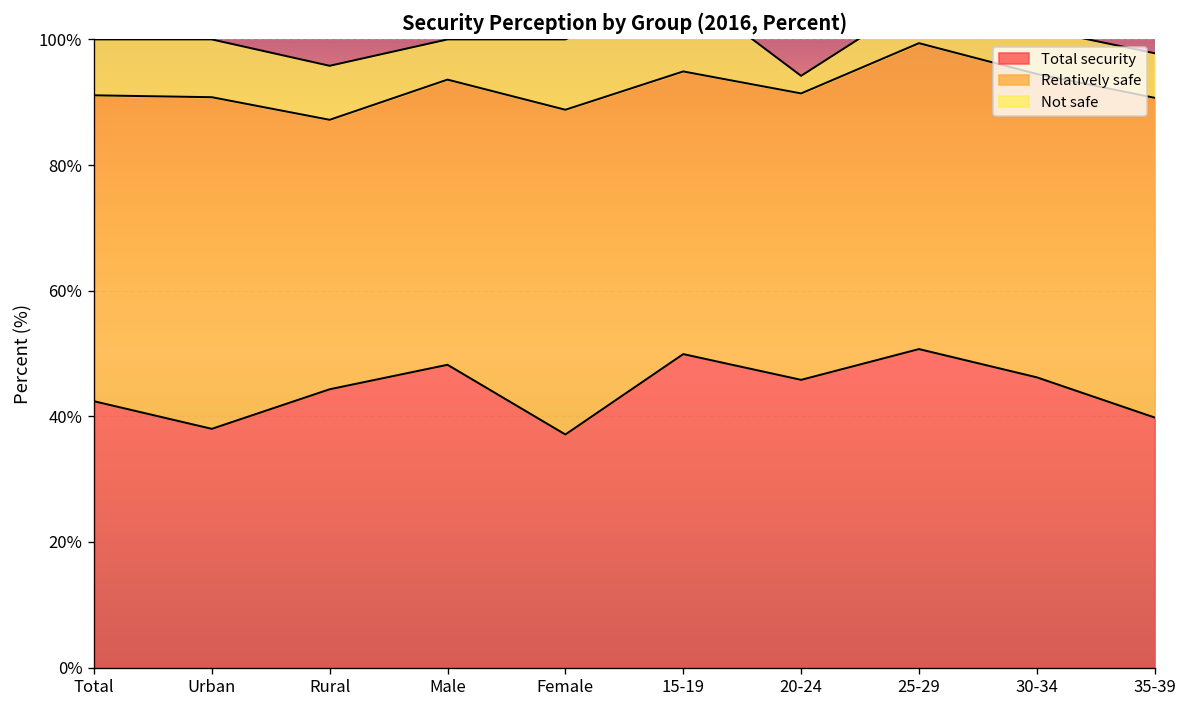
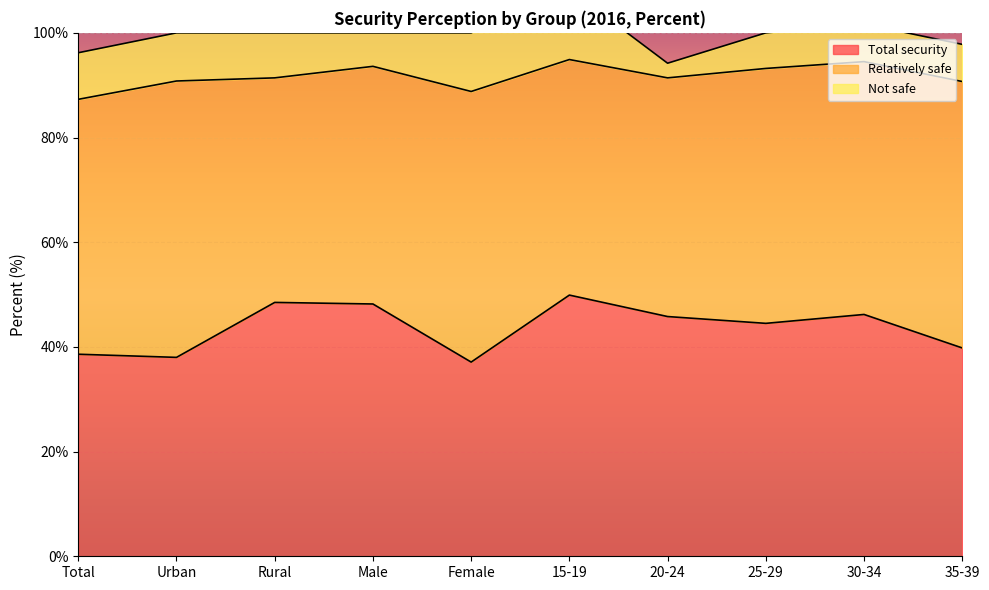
  {
    "Total security": {
-     "Total": "42%",
+     "Total": "39%",
      "Urban": "38%",
-     "Rural": "44%",
+     "Rural": "49%",
      "Male": "48%",
      "Female": "37%",
      "15-19": "50%",
      "20-24": "46%",
-     "25-29": "51%",
+     "25-29": "45%",
      "30-34": "46%",
      "35-39": "40%"
    },
    "Relatively safe": {
      "Total": "49%",
      "Urban": "53%",
      "Rural": "43%",
      "Male": "45%",
      "Female": "52%",
      "15-19": "45%",
      "20-24": "46%",
      "25-29": "49%",
      "35-39": "51%"
    },
    "Not safe": {
      "Total": "9%",
      "Urban": "9%",
      "Rural": "9%",
      "Male": "6%",
      "Female": "11%",
      "20-24": "3%",
      "35-39": "7%"
    }
  }
